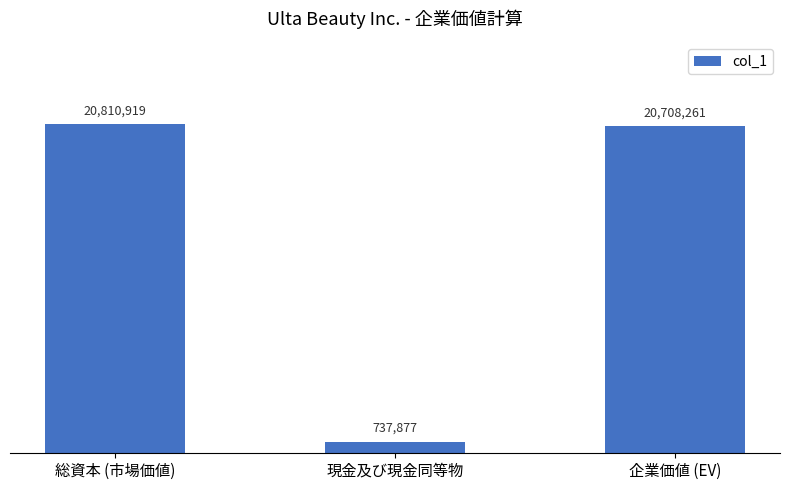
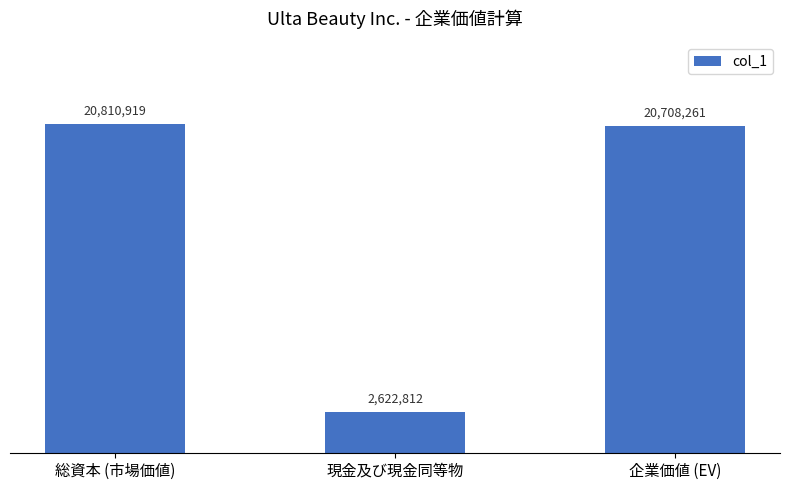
  {
    "総資本 (市場価値)": "20,810,919",
-   "現金及び現金同等物": "737,877"
+   "現金及び現金同等物": "2,622,812"
  }
